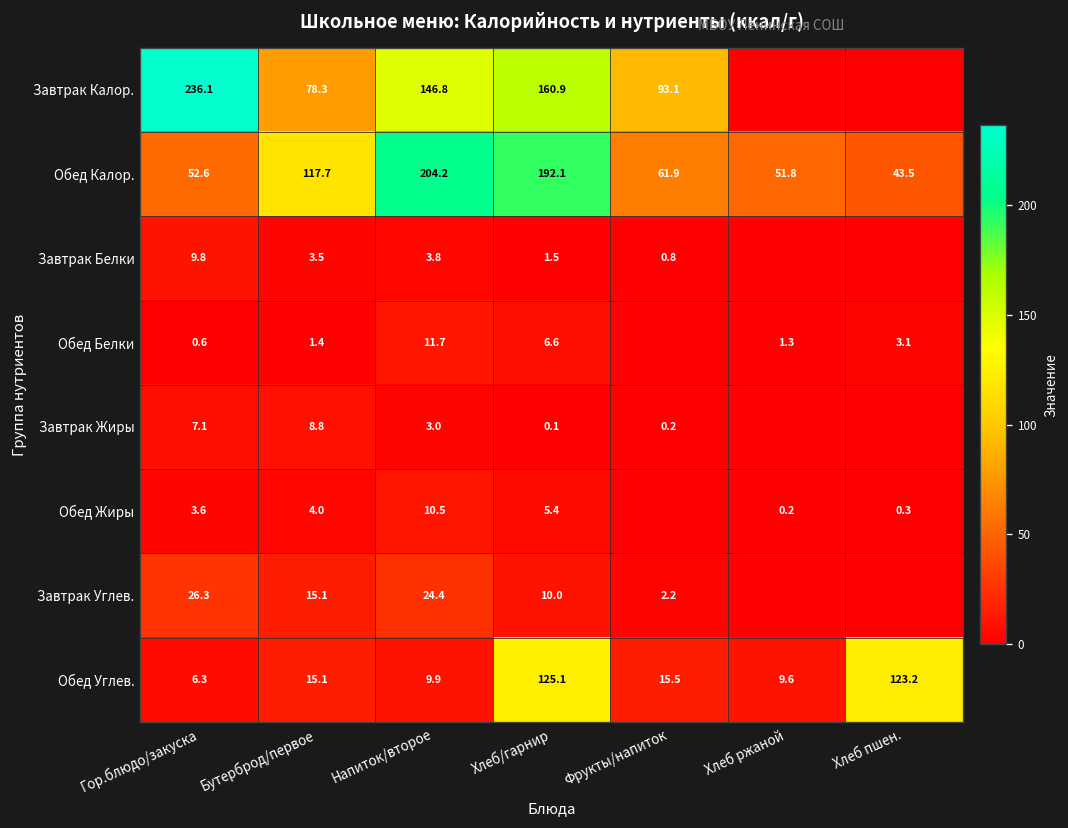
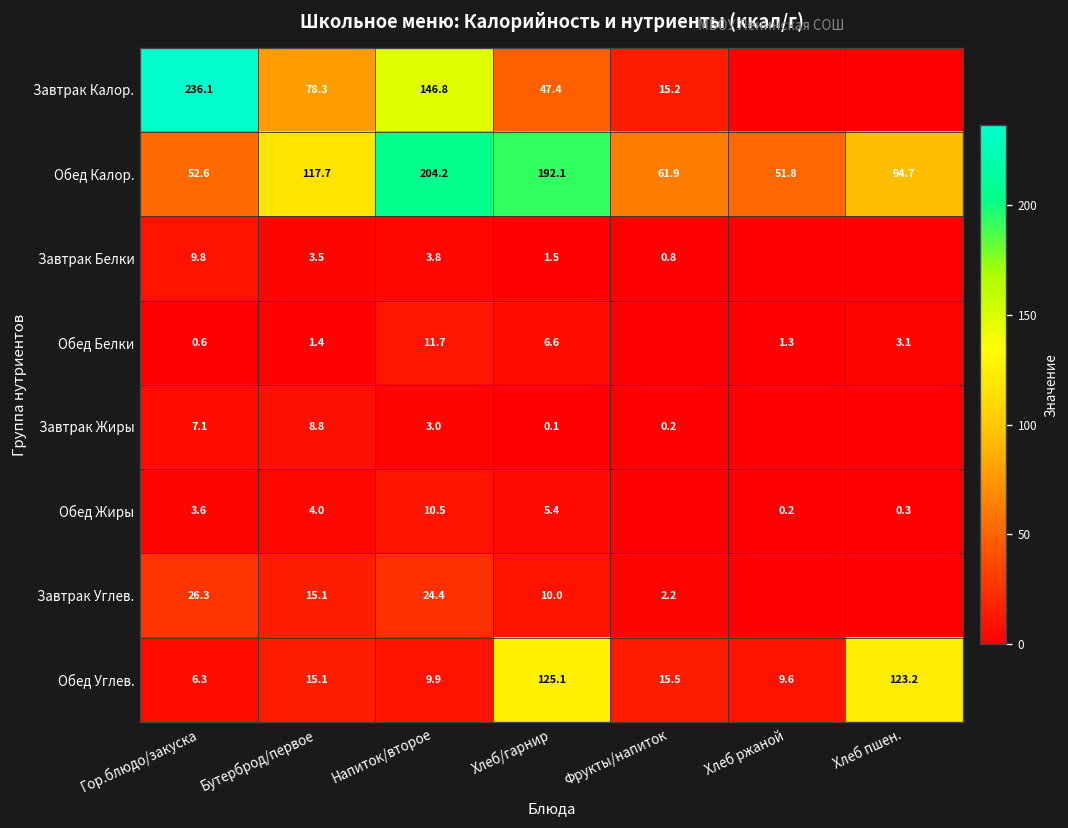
  {
    "Завтрак Калор.": {
      "Гор.блюдо/закуска": 236.1,
      "Бутерброд/первое": 78.3,
      "Напиток/второе": 146.8,
-     "Хлеб/гарнир": 160.9,
-     "Фрукты/напиток": 93.1
+     "Хлеб/гарнир": 47.4,
+     "Фрукты/напиток": 15.2
    },
    "Обед Калор.": {
      "Гор.блюдо/закуска": 52.6,
      "Бутерброд/первое": 117.7,
      "Напиток/второе": 204.2,
      "Хлеб/гарнир": 192.1,
      "Фрукты/напиток": 61.9,
      "Хлеб ржаной": 51.8,
-     "Хлеб пшен.": 43.5
+     "Хлеб пшен.": 94.7
    },
    "Завтрак Белки": {
      "Гор.блюдо/закуска": 9.8,
      "Бутерброд/первое": 3.5,
      "Напиток/второе": 3.8,
      "Хлеб/гарнир": 1.5,
      "Фрукты/напиток": 0.8
    },
    "Обед Белки": {
      "Гор.блюдо/закуска": 0.6,
      "Бутерброд/первое": 1.4,
      "Напиток/второе": 11.7,
      "Хлеб/гарнир": 6.6,
      "Хлеб ржаной": 1.3,
      "Хлеб пшен.": 3.1
    },
    "Завтрак Жиры": {
      "Гор.блюдо/закуска": 7.1,
      "Бутерброд/первое": 8.8,
      "Напиток/второе": 3.0,
      "Хлеб/гарнир": 0.1,
      "Фрукты/напиток": 0.2
    },
    "Обед Жиры": {
      "Гор.блюдо/закуска": 3.6,
      "Бутерброд/первое": 4.0,
      "Напиток/второе": 10.5,
      "Хлеб/гарнир": 5.4,
      "Хлеб ржаной": 0.2,
      "Хлеб пшен.": 0.3
    },
    "Завтрак Углев.": {
      "Гор.блюдо/закуска": 26.3,
      "Бутерброд/первое": 15.1,
      "Напиток/второе": 24.4,
      "Хлеб/гарнир": 10.0,
      "Фрукты/напиток": 2.2
    },
    "Обед Углев.": {
      "Гор.блюдо/закуска": 6.3,
      "Бутерброд/первое": 15.1,
      "Напиток/второе": 9.9,
      "Хлеб/гарнир": 125.1,
      "Фрукты/напиток": 15.5,
      "Хлеб ржаной": 9.6,
      "Хлеб пшен.": 123.2
    }
  }
